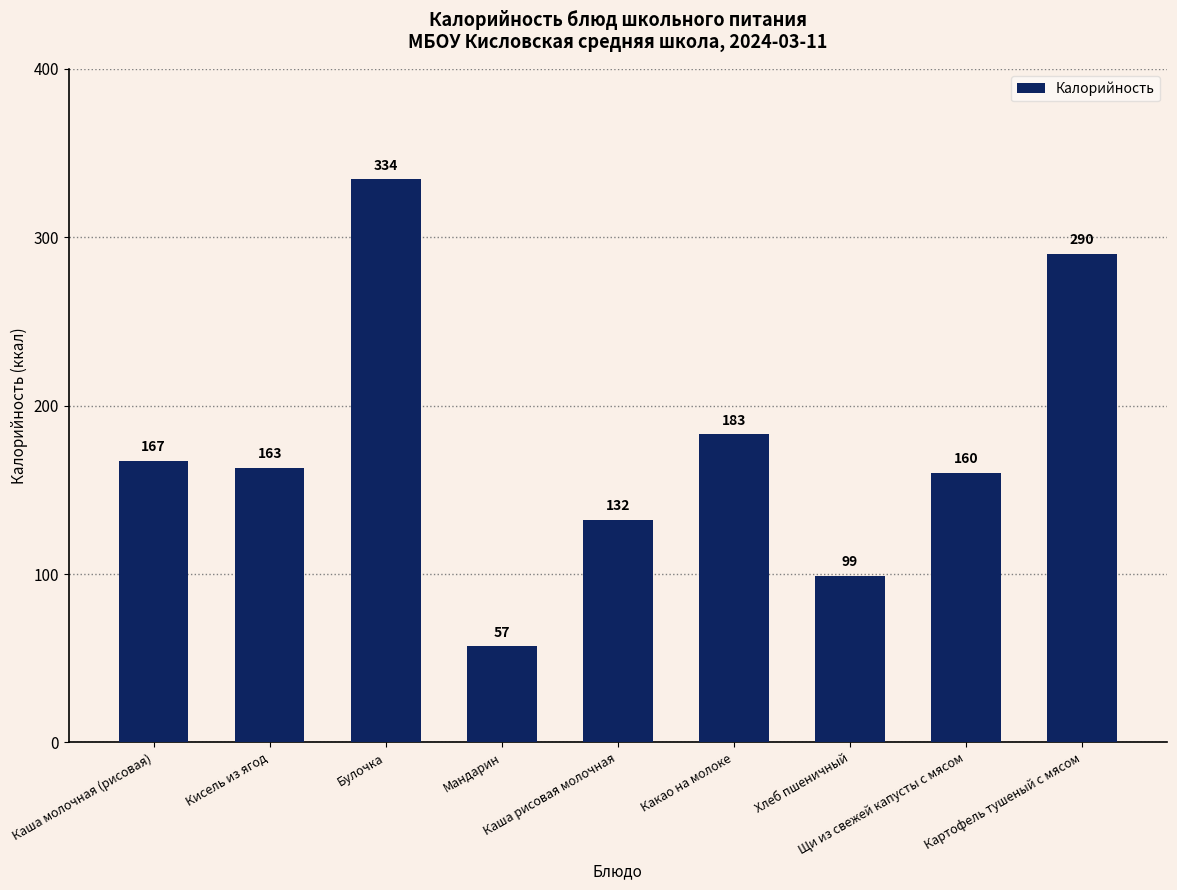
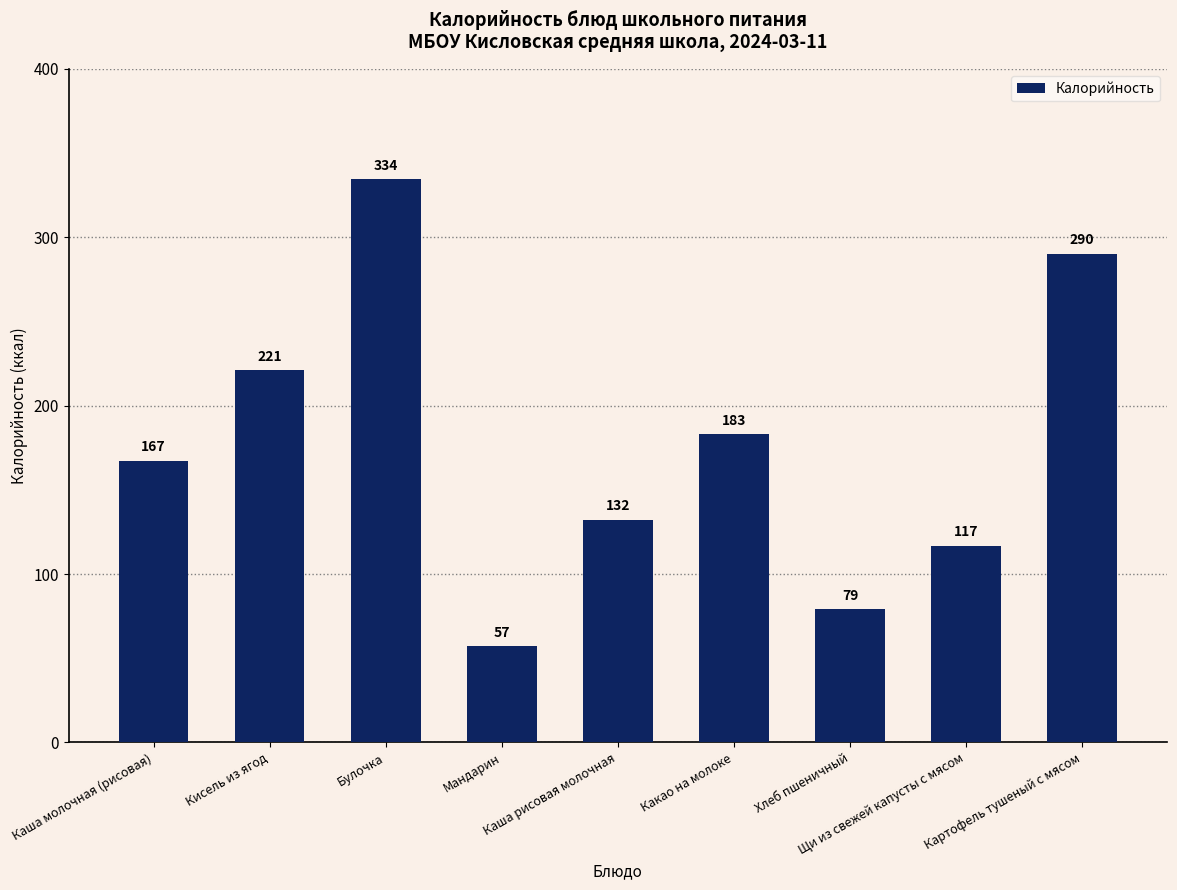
  {
    "Каша молочная (рисовая)": 167,
-   "Кисель из ягод": 163,
+   "Кисель из ягод": 221,
    "Булочка": 334,
    "Мандарин": 57,
    "Каша рисовая молочная": 132,
    "Какао на молоке": 183,
-   "Хлеб пшеничный": 99,
-   "Щи из свежей капусты с мясом": 160,
+   "Хлеб пшеничный": 79,
+   "Щи из свежей капусты с мясом": 117,
    "Картофель тушеный с мясом": 290
  }
